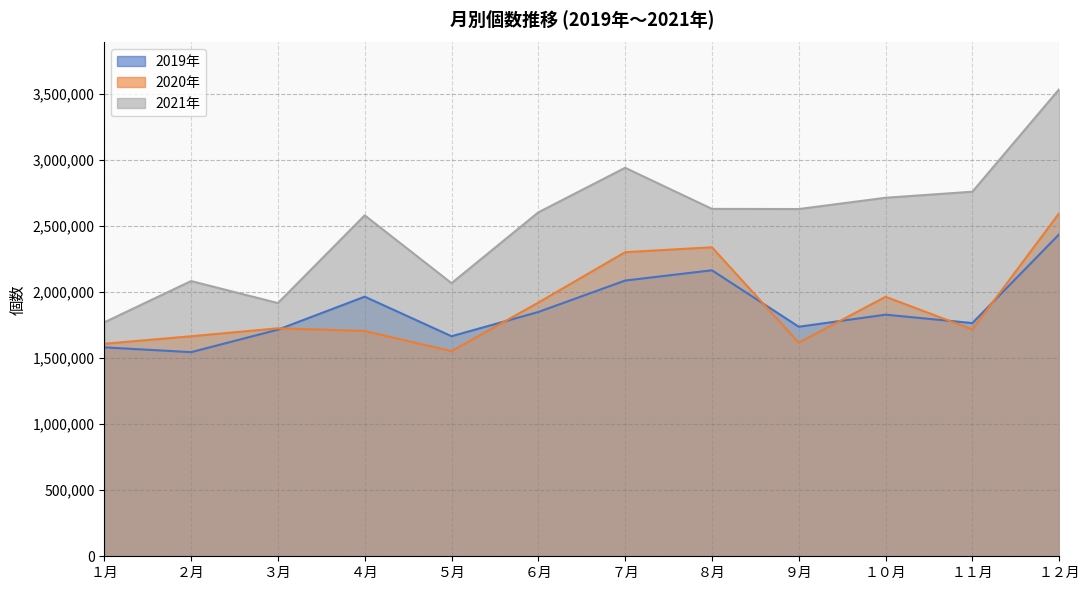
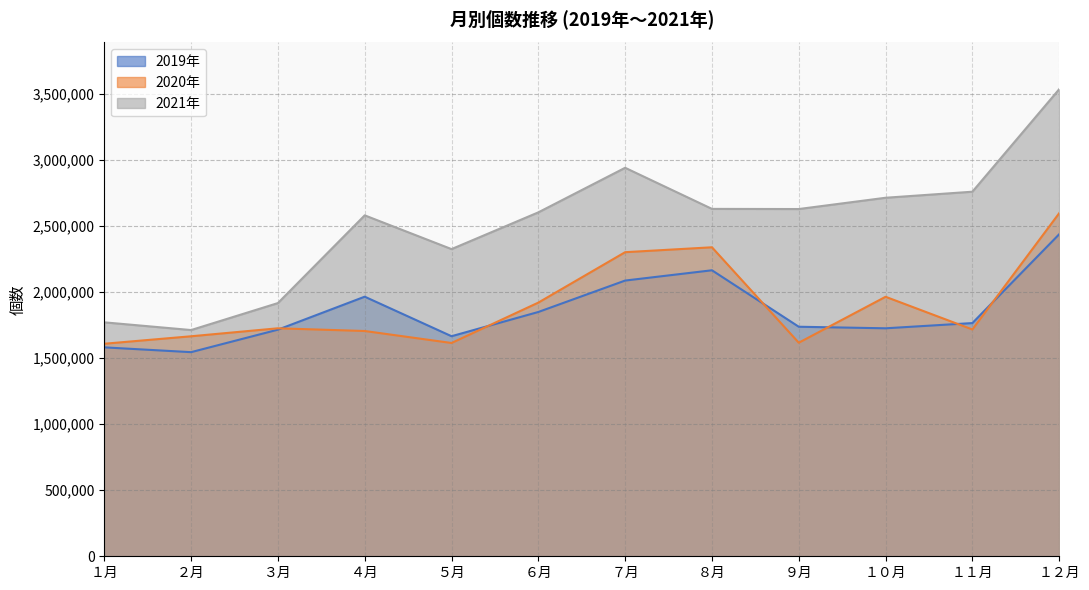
  {
    "2019年": {
      "１月": "1,580,000",
      "２月": "1,540,000",
      "４月": "1,960,000",
      "５月": "1,670,000",
      "６月": "1,850,000",
      "７月": "2,090,000",
      "８月": "2,160,000",
      "９月": "1,740,000",
-     "１０月": "1,830,000",
+     "１０月": "1,730,000",
      "１１月": "1,760,000",
      "１２月": "2,440,000"
    },
    "2020年": {
      "１月": "1,610,000",
      "２月": "1,660,000",
      "４月": "1,700,000",
-     "５月": "1,550,000",
+     "５月": "1,610,000",
      "６月": "1,920,000",
      "７月": "2,300,000",
      "８月": "2,340,000",
      "９月": "1,620,000",
      "１０月": "1,960,000",
      "１１月": "1,720,000",
      "１２月": "2,600,000"
    },
    "2021年": {
      "１月": "1,770,000",
-     "２月": "2,080,000",
+     "２月": "1,710,000",
      "３月": "1,920,000",
      "４月": "2,580,000",
-     "５月": "2,070,000",
+     "５月": "2,320,000",
      "６月": "2,600,000",
      "７月": "2,940,000",
      "８月": "2,630,000",
      "９月": "2,630,000",
      "１０月": "2,710,000",
      "１１月": "2,760,000",
      "１２月": "3,530,000"
    }
  }
